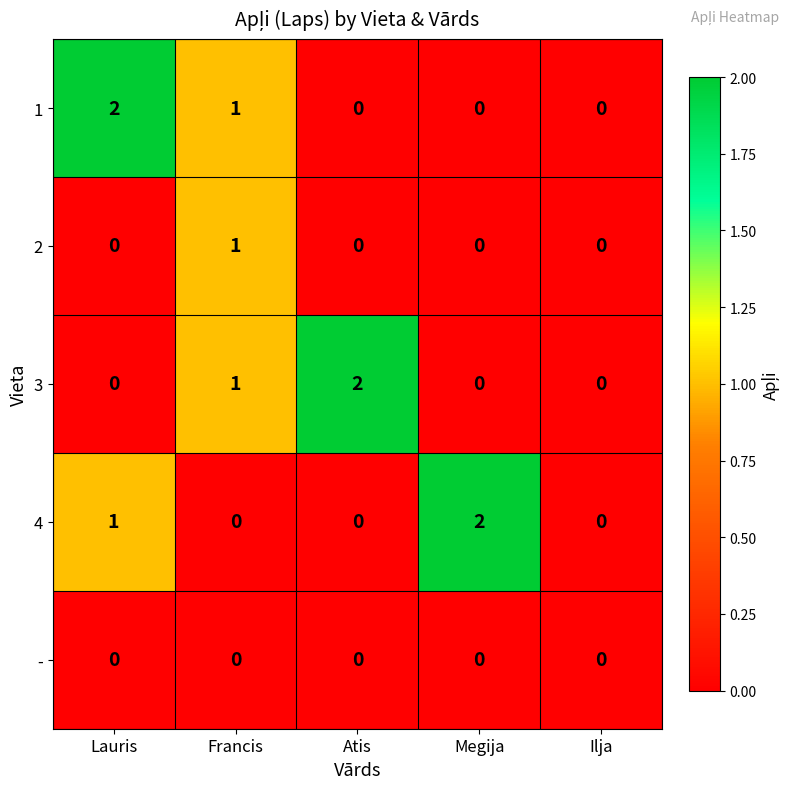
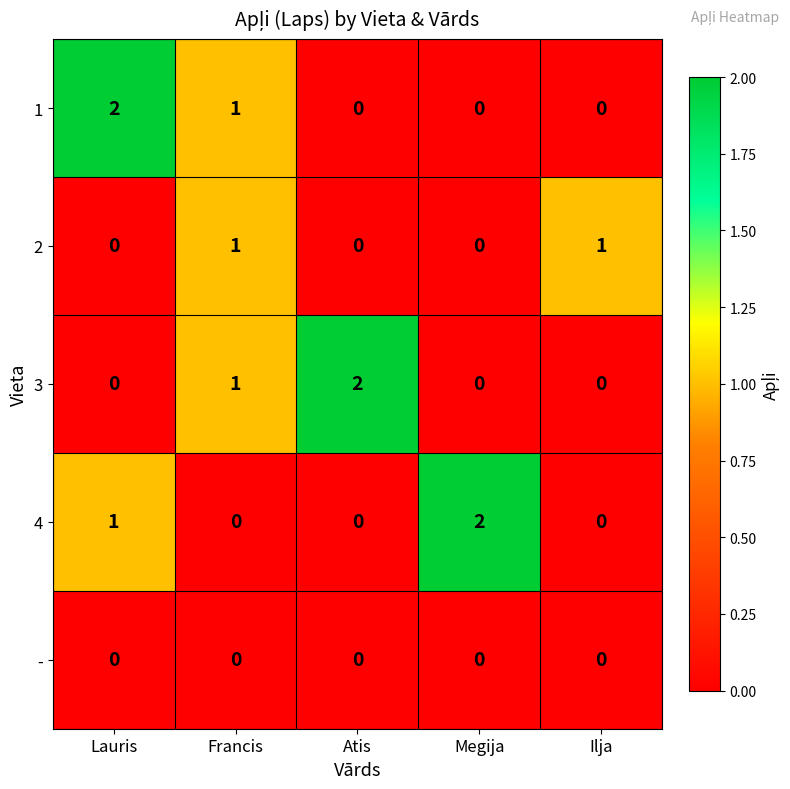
  {
    "1": {
      "Lauris": 2,
      "Francis": 1,
      "Atis": 0,
      "Megija": 0,
      "Ilja": 0
    },
    "2": {
      "Lauris": 0,
      "Francis": 1,
      "Atis": 0,
      "Megija": 0,
-     "Ilja": 0
+     "Ilja": 1
    },
    "3": {
      "Lauris": 0,
      "Francis": 1,
      "Atis": 2,
      "Megija": 0,
      "Ilja": 0
    },
    "4": {
      "Lauris": 1,
      "Francis": 0,
      "Atis": 0,
      "Megija": 2,
      "Ilja": 0
    },
    "-": {
      "Lauris": 0,
      "Francis": 0,
      "Atis": 0,
      "Megija": 0,
      "Ilja": 0
    }
  }
